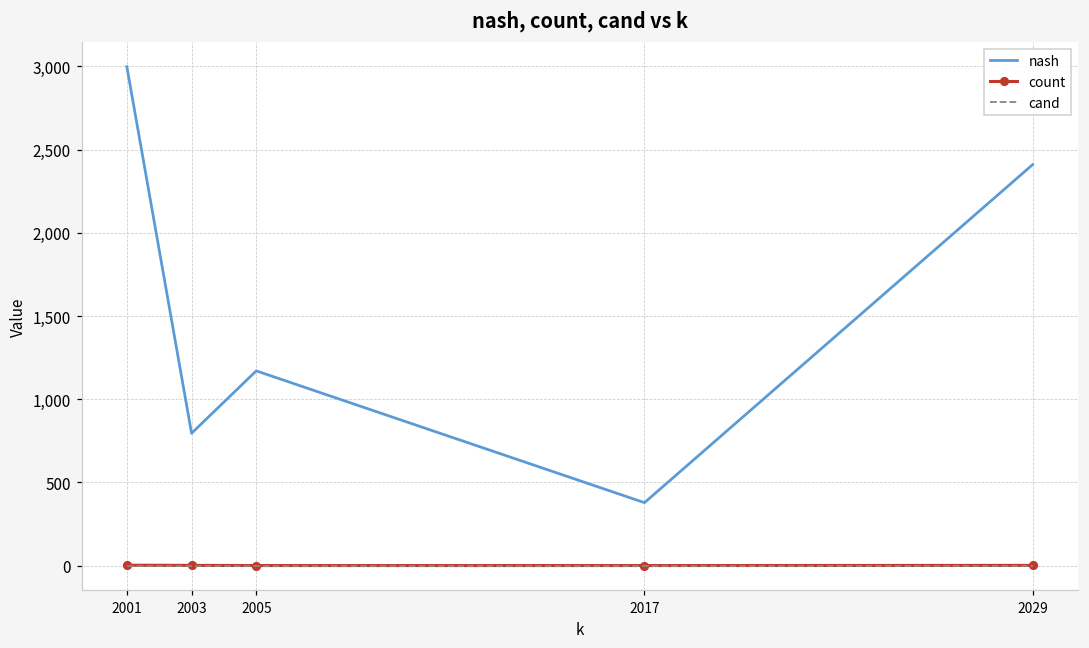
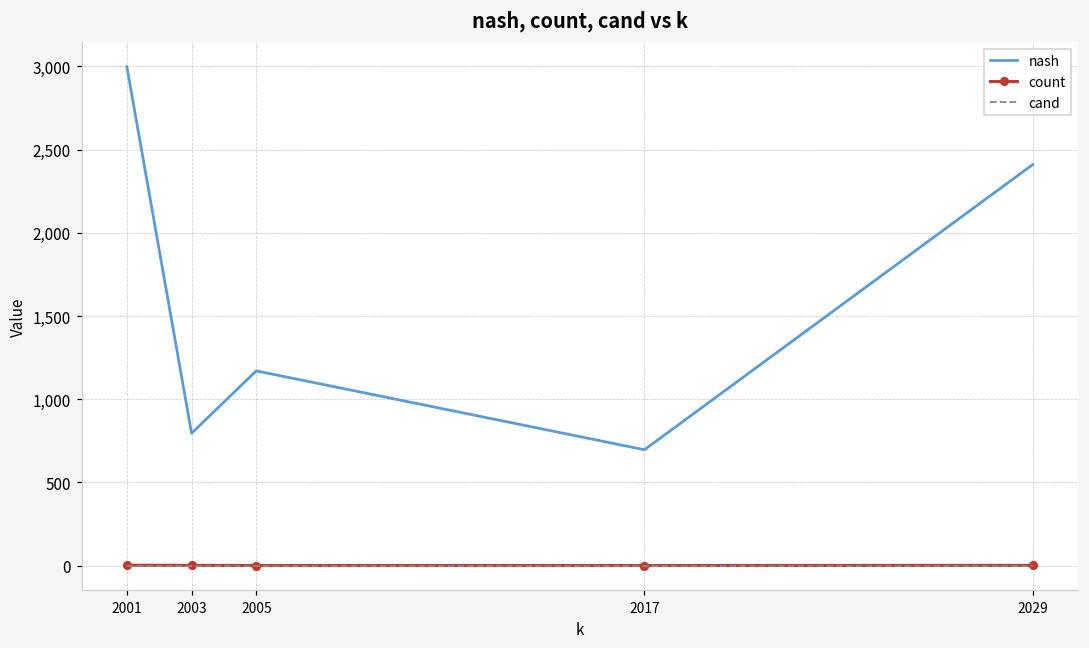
  {
    "nash": {
      "2001": "3,000",
      "2003": "800",
      "2005": "1,170",
-     "2017": "380",
+     "2017": "700",
      "2029": "2,410"
    },
    "cand": {
      "2001": "0",
      "2003": "0",
      "2005": "0",
      "2017": "0",
      "2029": "0"
    }
  }
